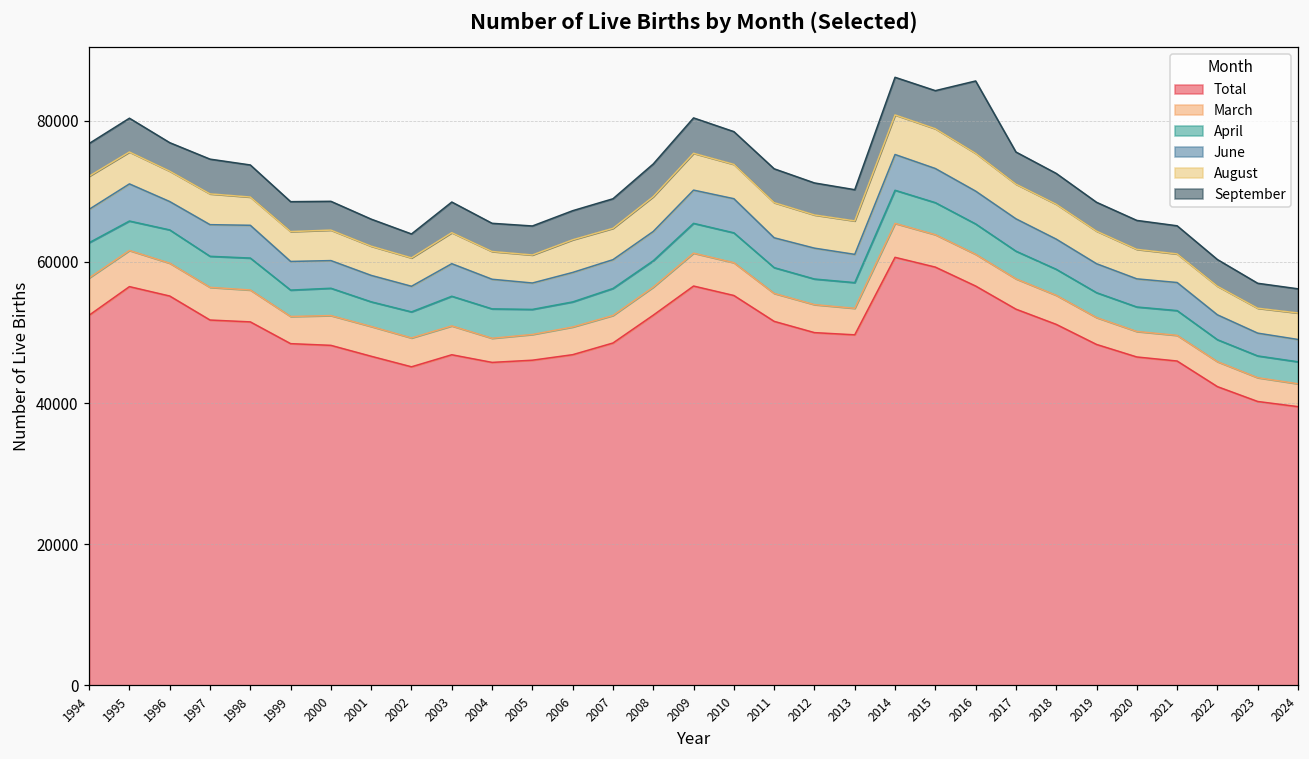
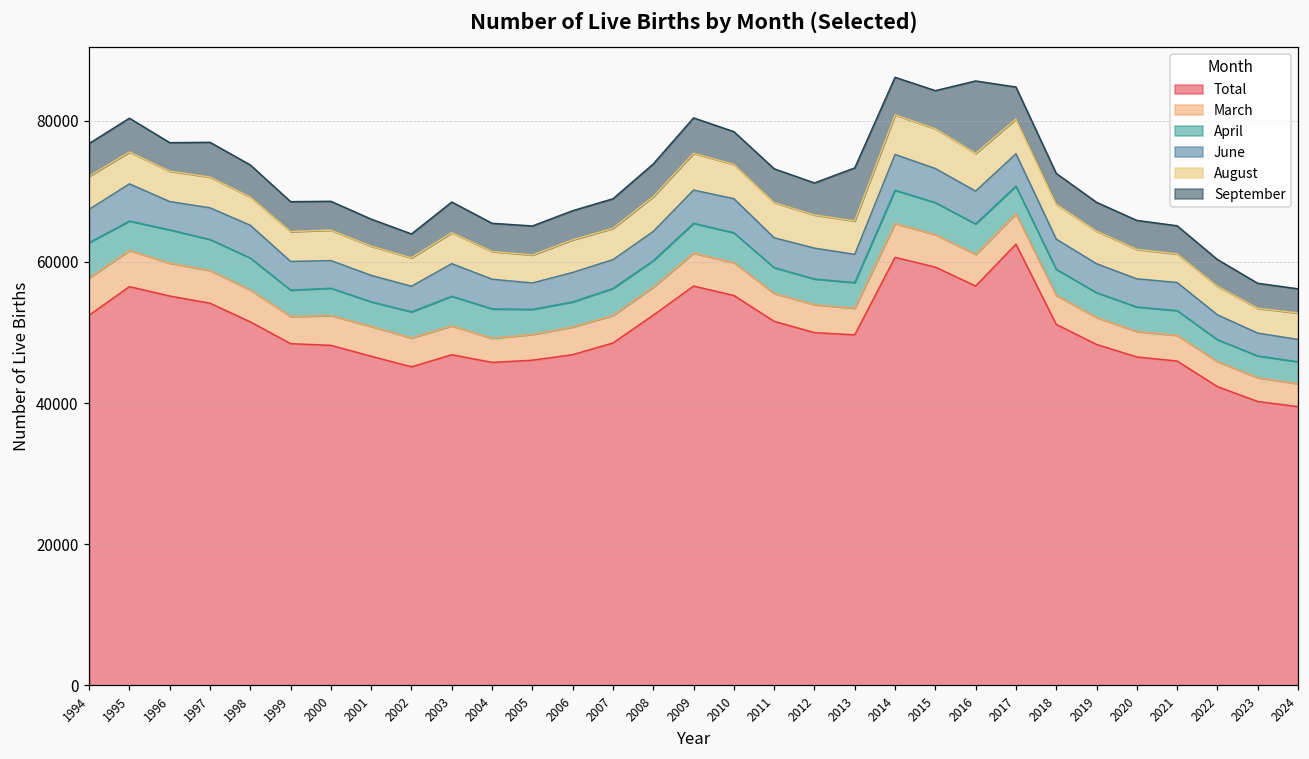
  {
    "Total": {
      "1994": 52000,
      "1995": 56000,
      "1996": 55000,
-     "1997": 52000,
+     "1997": 54000,
      "1998": 51000,
      "1999": 48000,
      "2000": 48000,
      "2001": 47000,
      "2002": 45000,
      "2003": 47000,
      "2004": 46000,
      "2005": 46000,
      "2006": 47000,
      "2007": 48000,
      "2008": 52000,
      "2009": 57000,
      "2010": 55000,
      "2011": 52000,
      "2012": 50000,
      "2013": 50000,
      "2014": 61000,
      "2015": 59000,
      "2016": 57000,
-     "2017": 53000,
+     "2017": 63000,
      "2018": 51000,
      "2019": 48000,
      "2020": 47000,
      "2021": 46000,
      "2022": 42000,
      "2023": 40000,
      "2024": 39000
    },
    "September": {
      "1994": 5000,
      "1995": 5000,
      "1996": 4000,
      "1997": 5000,
      "1998": 5000,
      "1999": 4000,
      "2000": 4000,
      "2001": 4000,
      "2002": 3000,
      "2003": 4000,
      "2004": 4000,
      "2005": 4000,
      "2006": 4000,
      "2007": 4000,
      "2008": 5000,
      "2009": 5000,
      "2010": 5000,
      "2011": 5000,
      "2012": 5000,
-     "2013": 4000,
+     "2013": 8000,
      "2014": 5000,
      "2015": 5000,
      "2016": 10000,
      "2017": 5000,
      "2018": 4000,
      "2019": 4000,
      "2020": 4000,
      "2021": 4000,
      "2022": 4000,
      "2023": 4000,
      "2024": 3000
    }
  }
